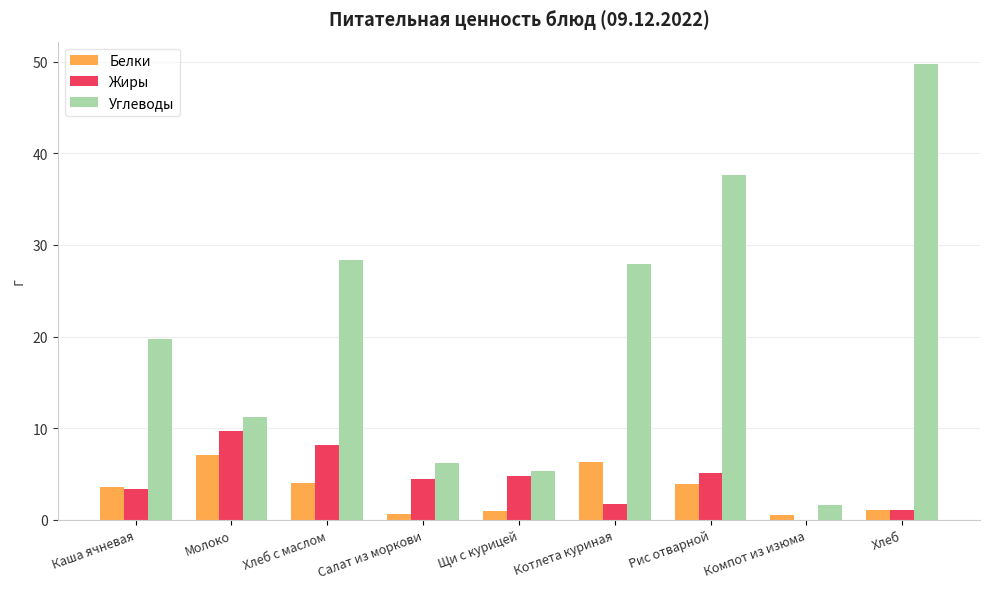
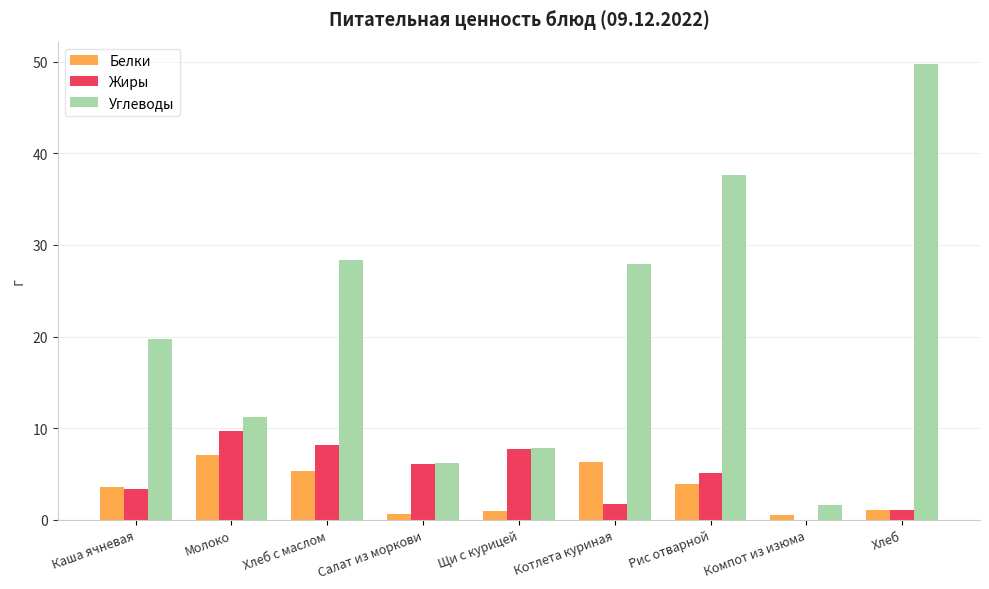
  {
    "Белки": {
      "Каша ячневая": 4,
      "Молоко": 7,
-     "Хлеб с маслом": 4,
+     "Хлеб с маслом": 5,
      "Салат из моркови": 1,
      "Щи с курицей": 1,
      "Котлета куриная": 6,
      "Рис отварной": 4,
      "Компот из изюма": 1,
      "Хлеб": 1
    },
    "Жиры": {
      "Каша ячневая": 3,
      "Молоко": 10,
      "Хлеб с маслом": 8,
-     "Салат из моркови": 4,
-     "Щи с курицей": 5,
+     "Салат из моркови": 6,
+     "Щи с курицей": 8,
      "Котлета куриная": 2,
      "Рис отварной": 5,
      "Компот из изюма": 0,
      "Хлеб": 1
    },
    "Углеводы": {
      "Каша ячневая": 20,
      "Молоко": 11,
      "Хлеб с маслом": 28,
      "Салат из моркови": 6,
-     "Щи с курицей": 5,
+     "Щи с курицей": 8,
      "Котлета куриная": 28,
      "Рис отварной": 38,
      "Компот из изюма": 2,
      "Хлеб": 50
    }
  }
